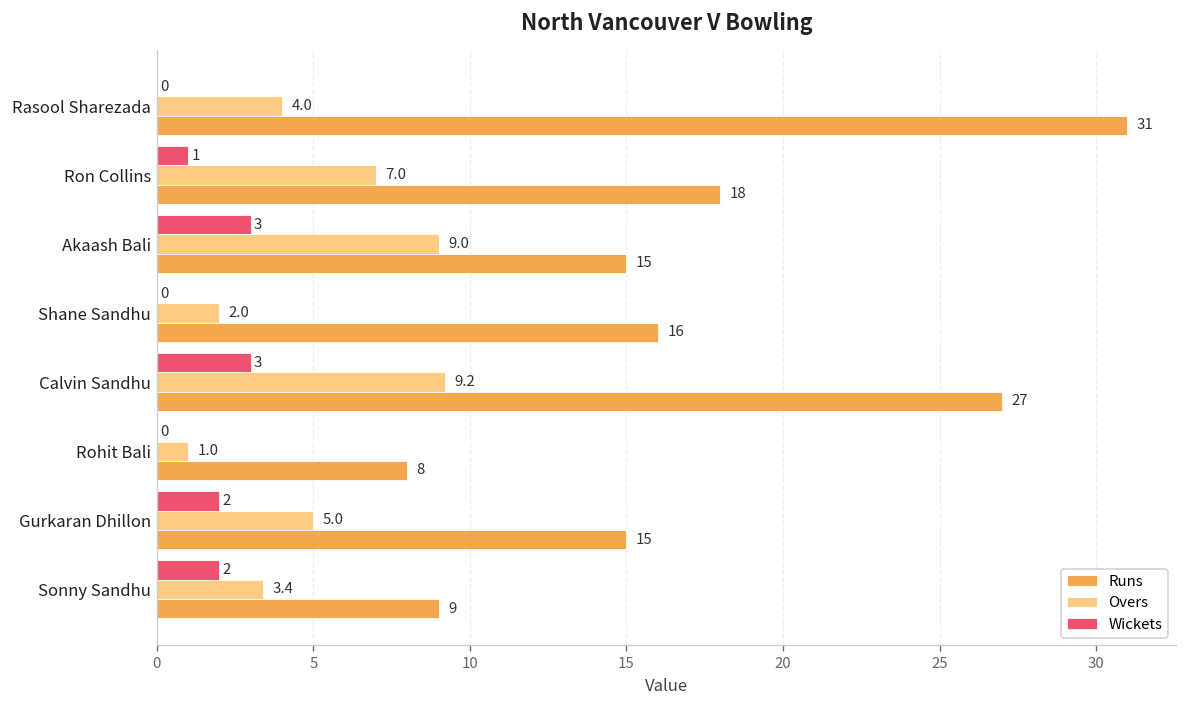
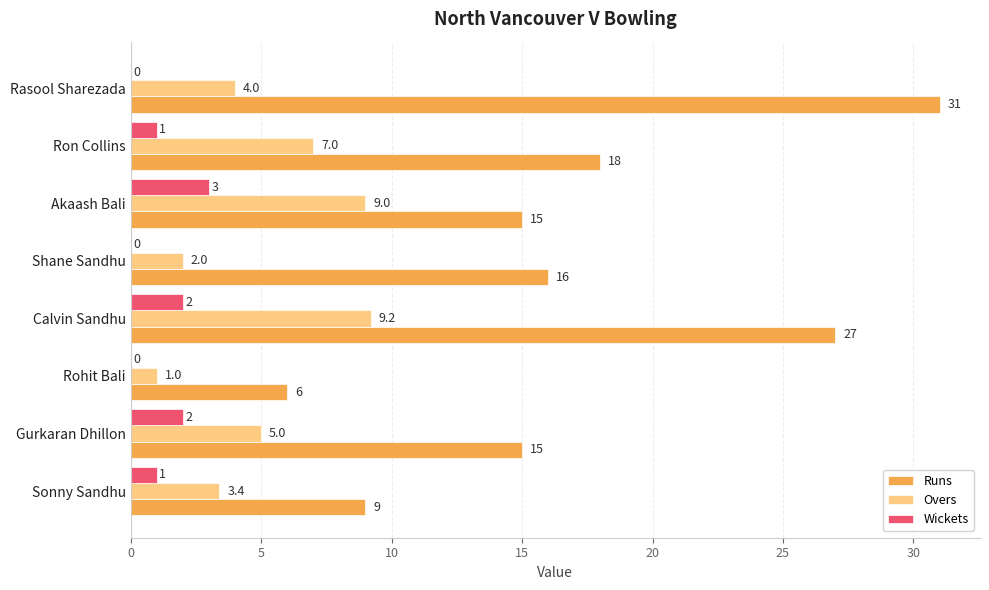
  {
    "Runs": {
      "Rasool Sharezada": 31,
      "Ron Collins": 18,
      "Akaash Bali": 15,
      "Shane Sandhu": 16,
      "Calvin Sandhu": 27,
-     "Rohit Bali": 8,
+     "Rohit Bali": 6,
      "Gurkaran Dhillon": 15,
      "Sonny Sandhu": 9
    },
    "Overs": {
      "Rasool Sharezada": 4.0,
      "Ron Collins": 7.0,
      "Akaash Bali": 9.0,
      "Shane Sandhu": 2.0,
      "Calvin Sandhu": 9.2,
      "Rohit Bali": 1.0,
      "Gurkaran Dhillon": 5.0,
      "Sonny Sandhu": 3.4
    },
    "Wickets": {
      "Rasool Sharezada": 0,
      "Ron Collins": 1,
      "Akaash Bali": 3,
      "Shane Sandhu": 0,
-     "Calvin Sandhu": 3,
+     "Calvin Sandhu": 2,
      "Rohit Bali": 0,
      "Gurkaran Dhillon": 2,
-     "Sonny Sandhu": 2
+     "Sonny Sandhu": 1
    }
  }
